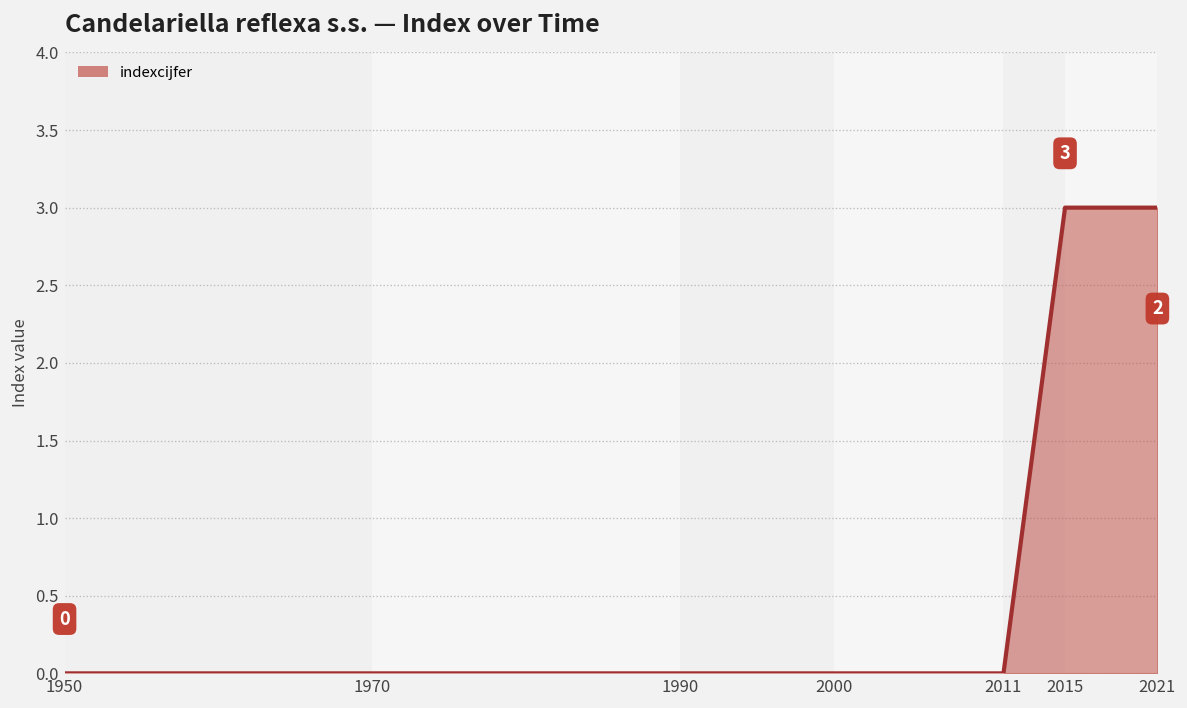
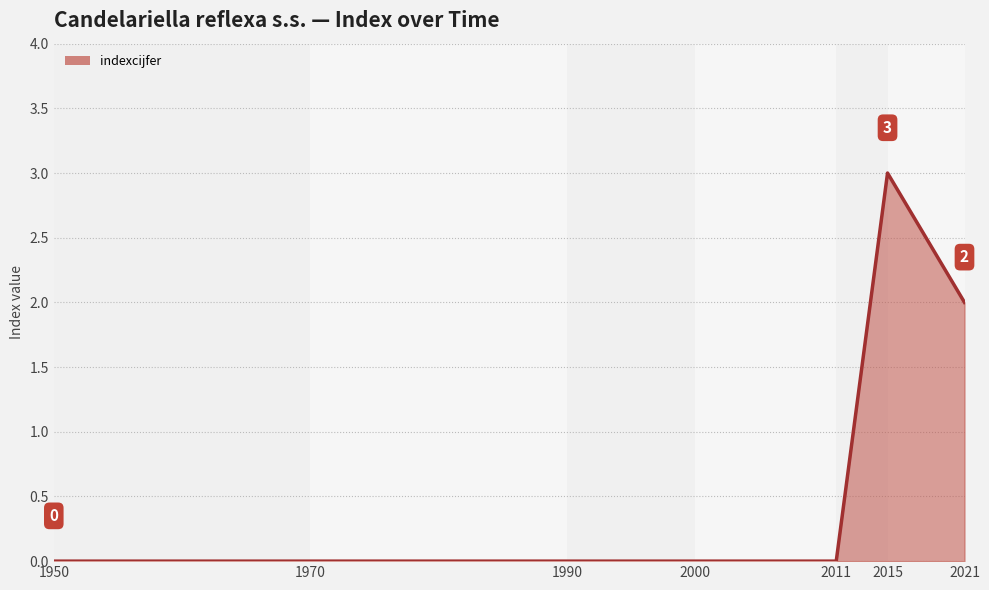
  {
    "1950": 0,
    "1970": 0,
    "1990": 0,
    "2000": 0,
    "2011": 0,
    "2015": 3,
-   "2021": 3
+   "2021": 2
  }
